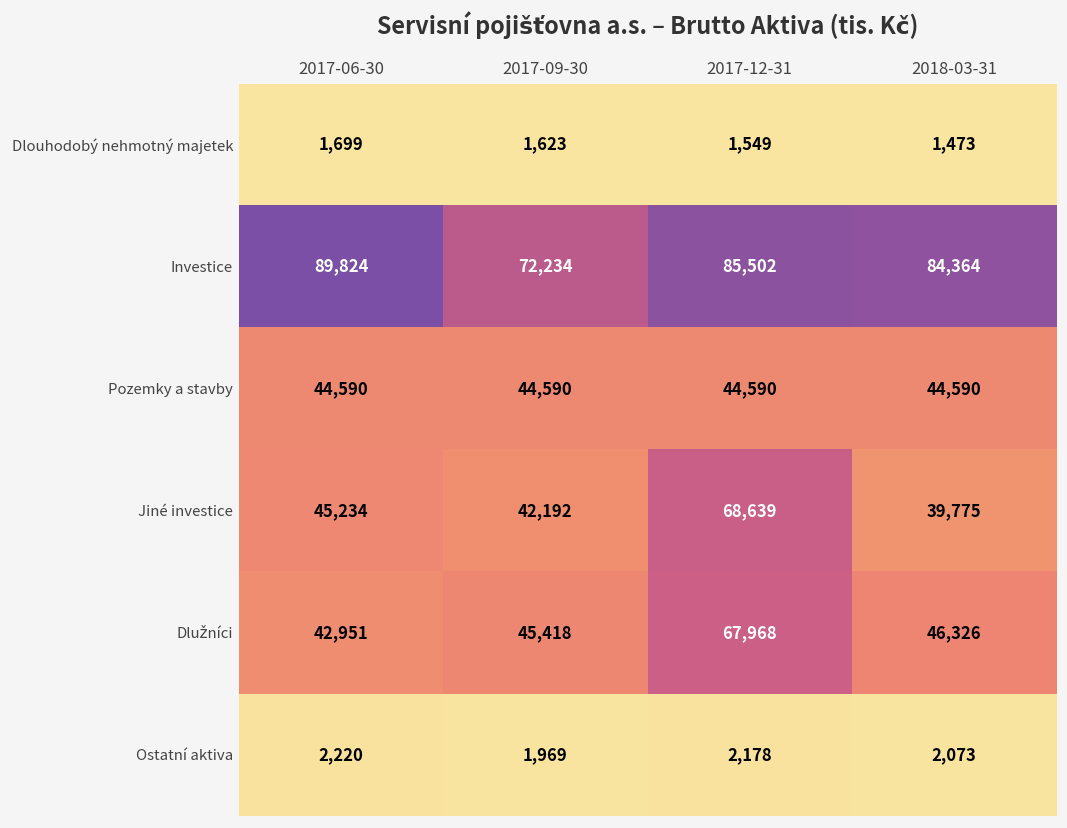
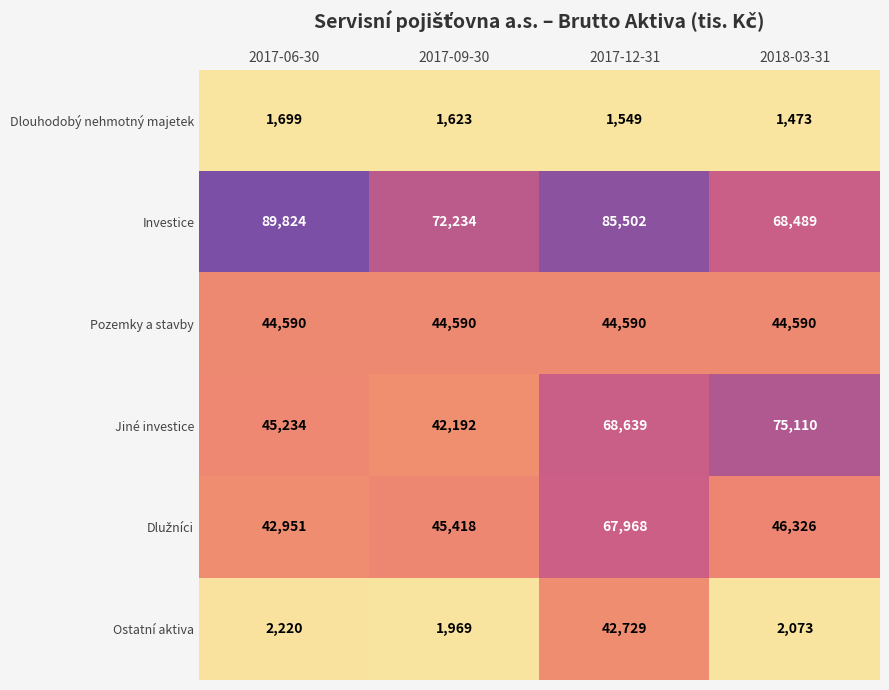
  {
    "Dlouhodobý nehmotný majetek": {
      "2017-06-30": "1,699",
      "2017-09-30": "1,623",
      "2017-12-31": "1,549",
      "2018-03-31": "1,473"
    },
    "Investice": {
      "2017-06-30": "89,824",
      "2017-09-30": "72,234",
      "2017-12-31": "85,502",
-     "2018-03-31": "84,364"
+     "2018-03-31": "68,489"
    },
    "Pozemky a stavby": {
      "2017-06-30": "44,590",
      "2017-09-30": "44,590",
      "2017-12-31": "44,590",
      "2018-03-31": "44,590"
    },
    "Jiné investice": {
      "2017-06-30": "45,234",
      "2017-09-30": "42,192",
      "2017-12-31": "68,639",
-     "2018-03-31": "39,775"
+     "2018-03-31": "75,110"
    },
    "Dlužníci": {
      "2017-06-30": "42,951",
      "2017-09-30": "45,418",
      "2017-12-31": "67,968",
      "2018-03-31": "46,326"
    },
    "Ostatní aktiva": {
      "2017-06-30": "2,220",
      "2017-09-30": "1,969",
-     "2017-12-31": "2,178",
+     "2017-12-31": "42,729",
      "2018-03-31": "2,073"
    }
  }
